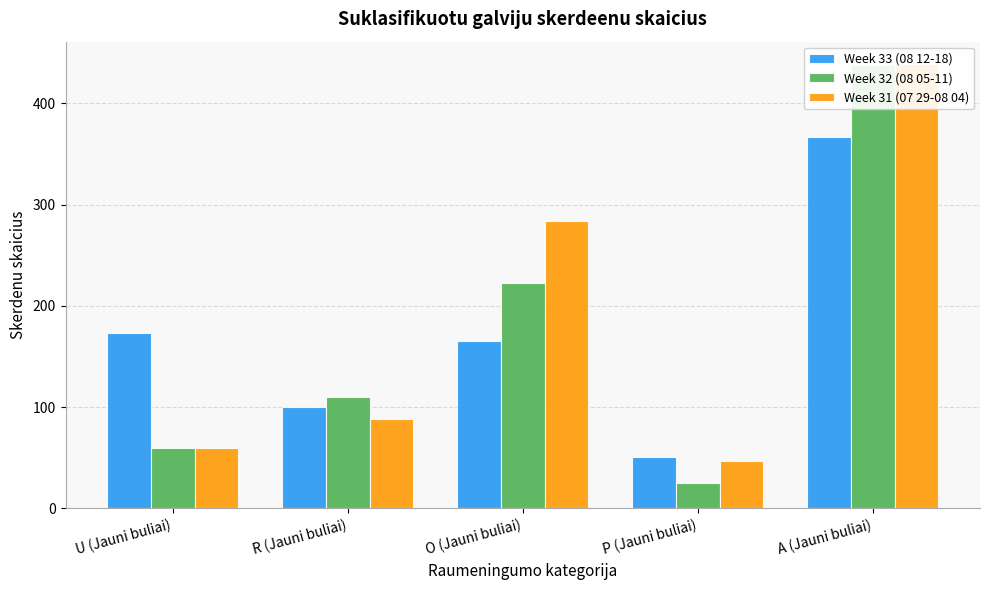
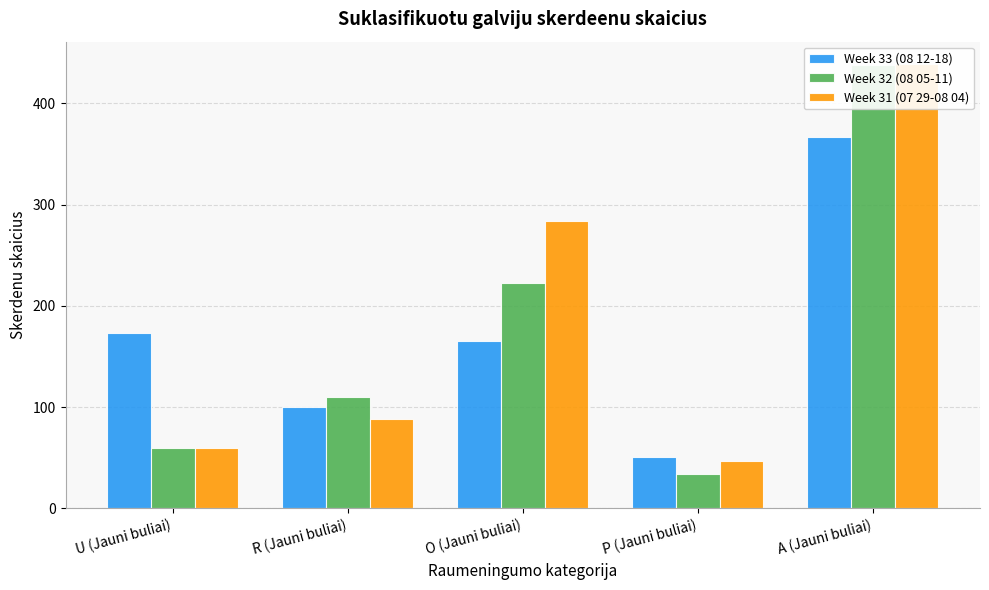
  {
    "Week 33 (08 12-18)": {
      "U (Jauni buliai)": 173,
      "R (Jauni buliai)": 100,
      "O (Jauni buliai)": 165,
      "P (Jauni buliai)": 51,
      "A (Jauni buliai)": 367
    },
    "Week 32 (08 05-11)": {
      "U (Jauni buliai)": 60,
      "R (Jauni buliai)": 110,
      "O (Jauni buliai)": 223,
-     "P (Jauni buliai)": 25
+     "P (Jauni buliai)": 34
    },
    "Week 31 (07 29-08 04)": {
      "U (Jauni buliai)": 60,
      "R (Jauni buliai)": 88,
      "O (Jauni buliai)": 284,
      "P (Jauni buliai)": 47
    }
  }
